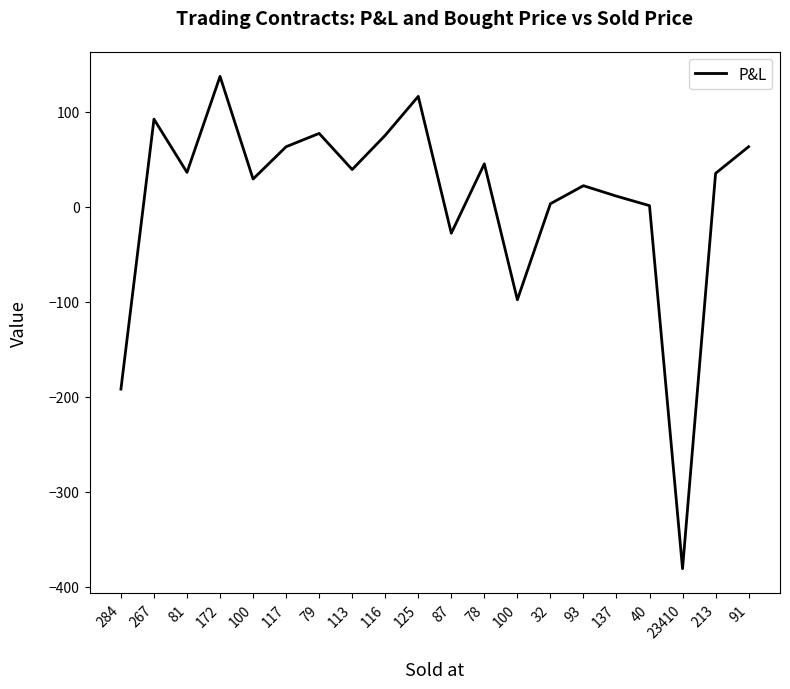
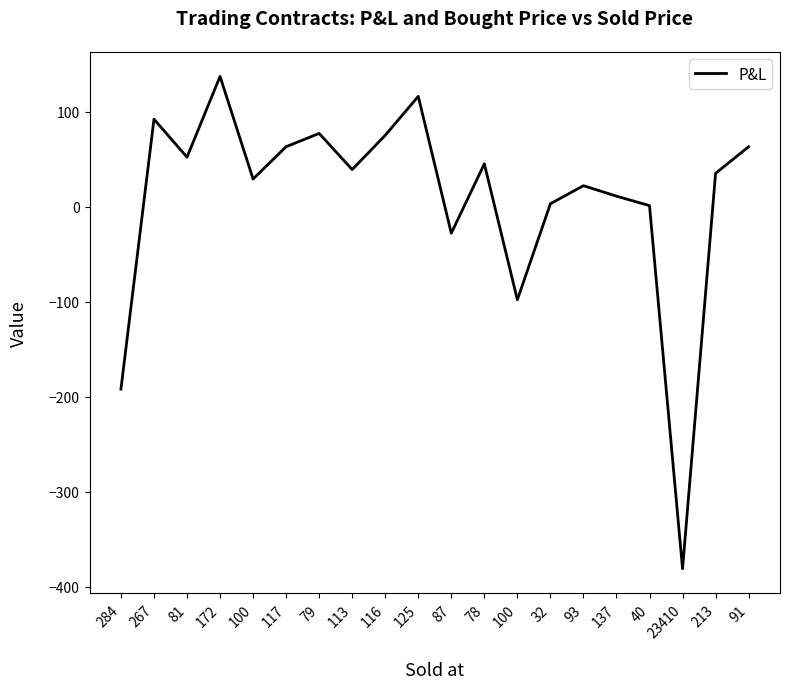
  {
    "284": -190,
    "267": 90,
-   "81": 40,
+   "81": 50,
    "172": 140,
    "117": 60,
    "79": 80,
    "113": 40,
    "116": 80,
    "125": 120,
    "87": -30,
    "78": 50,
    "32": 0,
    "93": 20,
    "137": 10,
    "40": 0,
    "23410": -380,
    "213": 40,
    "91": 60
  }
